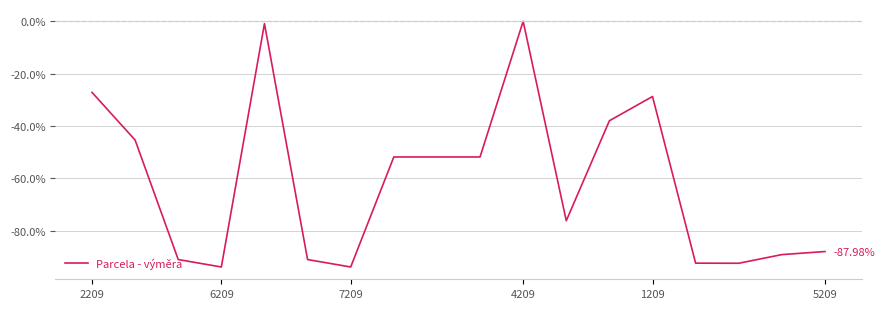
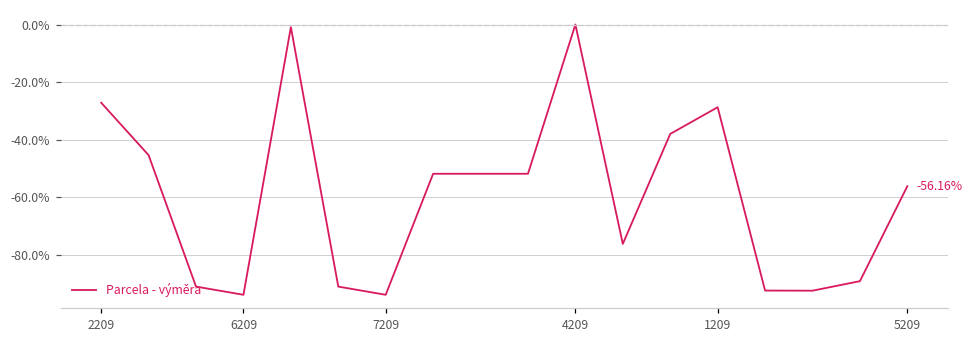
  {
-   "5209": "-87.98%"
+   "5209": "-56.16%"
  }
